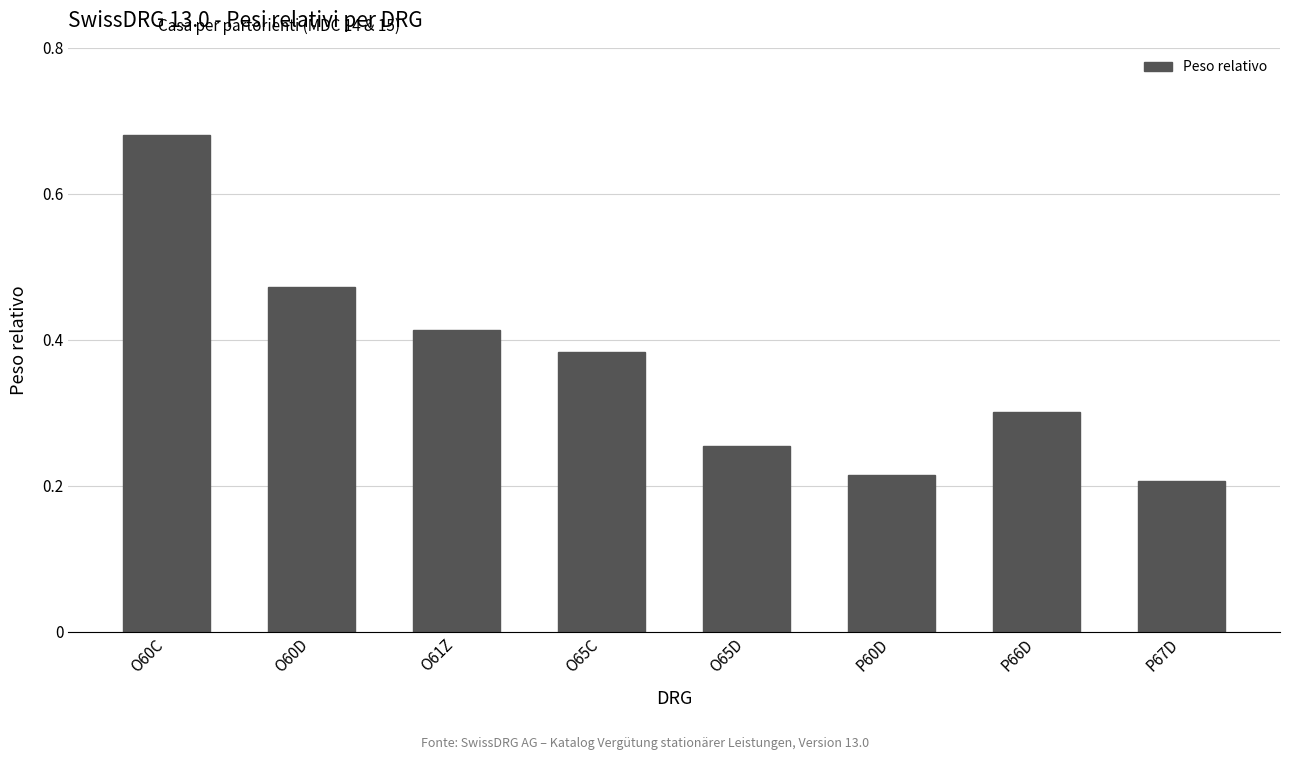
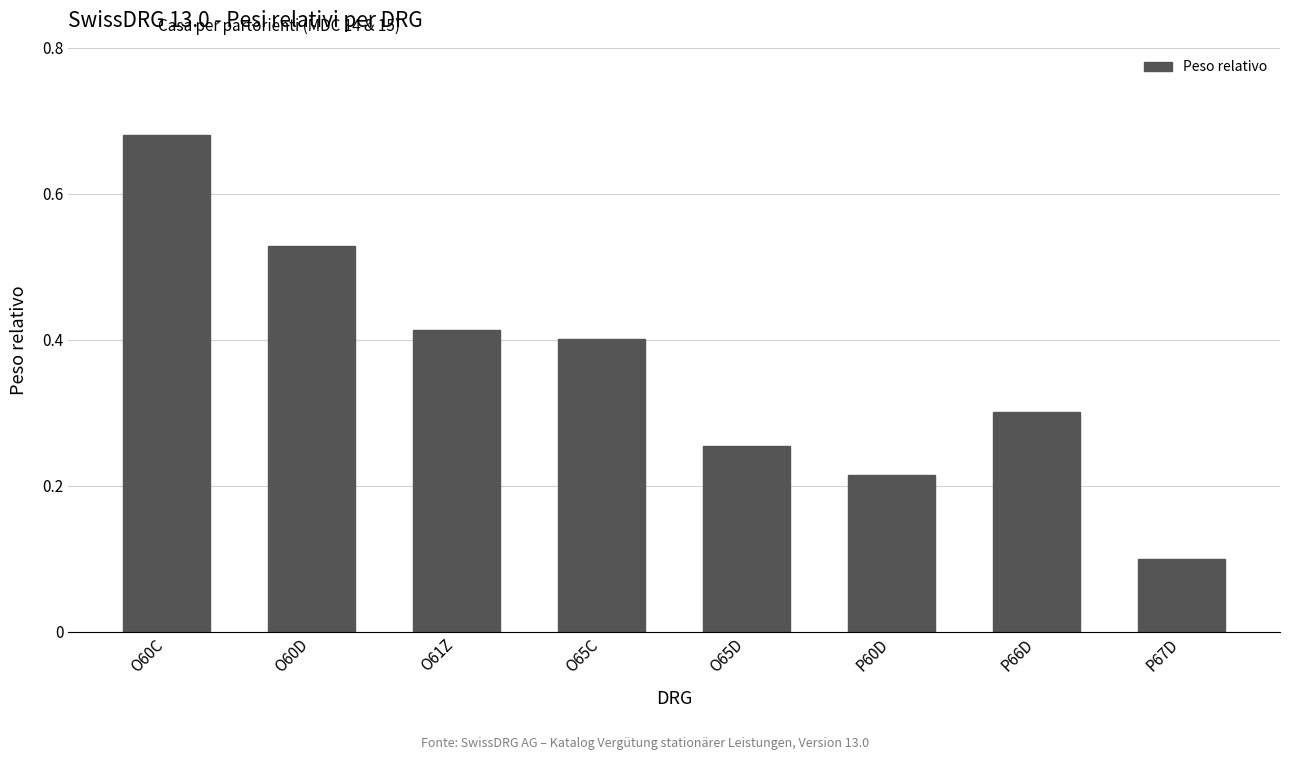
  {
    "O60C": 0.68,
-   "O60D": 0.47,
+   "O60D": 0.53,
    "O61Z": 0.41,
-   "O65C": 0.38,
+   "O65C": 0.40,
    "O65D": 0.25,
    "P60D": 0.22,
    "P66D": 0.30,
-   "P67D": 0.21
+   "P67D": 0.10
  }
